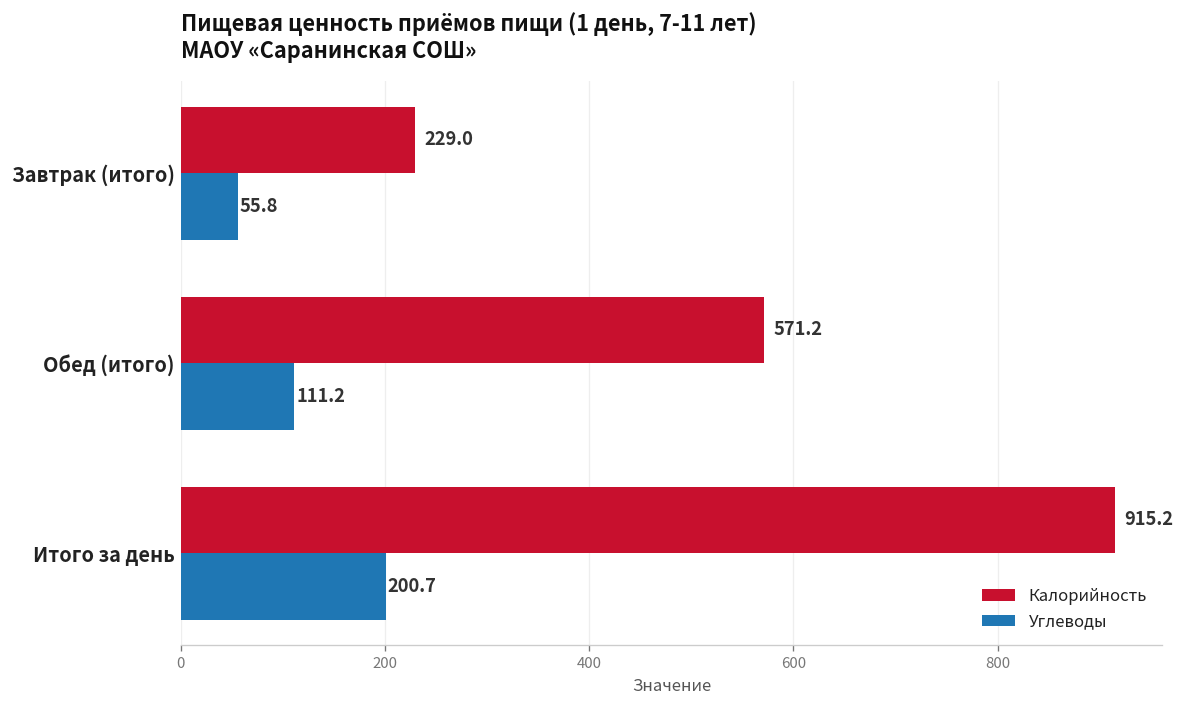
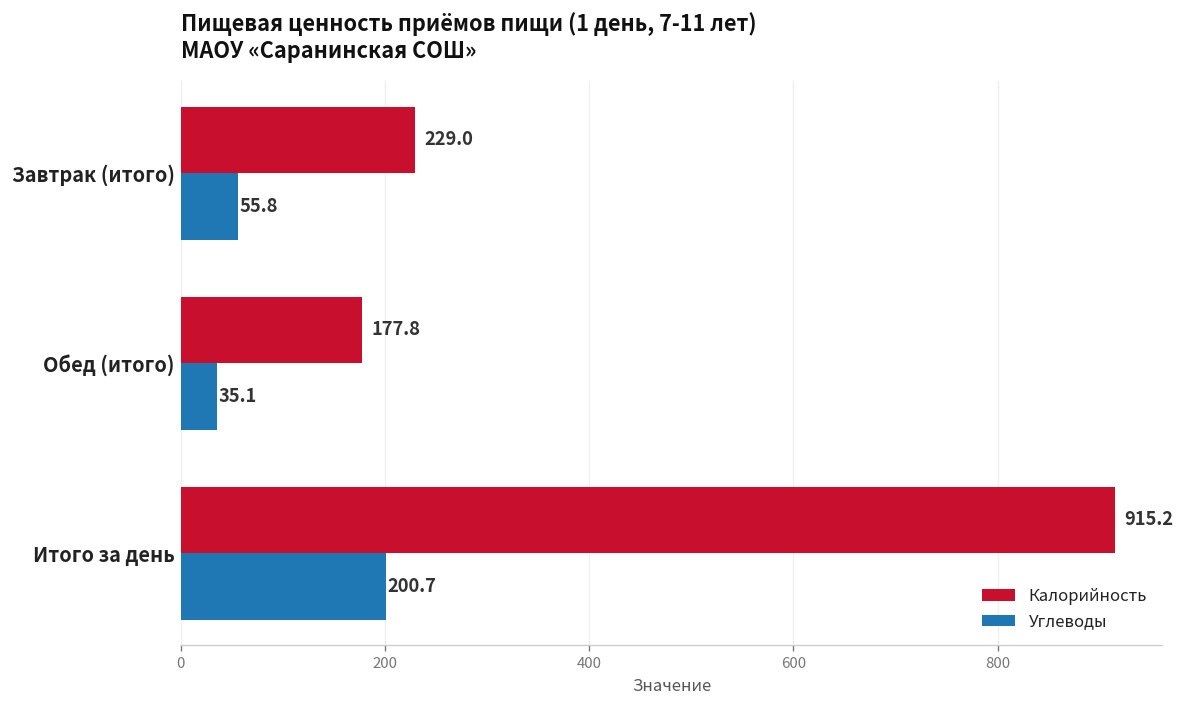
  {
    "Калорийность": {
      "Завтрак (итого)": 229.0,
-     "Обед (итого)": 571.2,
+     "Обед (итого)": 177.8,
      "Итого за день": 915.2
    },
    "Углеводы": {
      "Завтрак (итого)": 55.8,
-     "Обед (итого)": 111.2,
+     "Обед (итого)": 35.1,
      "Итого за день": 200.7
    }
  }
